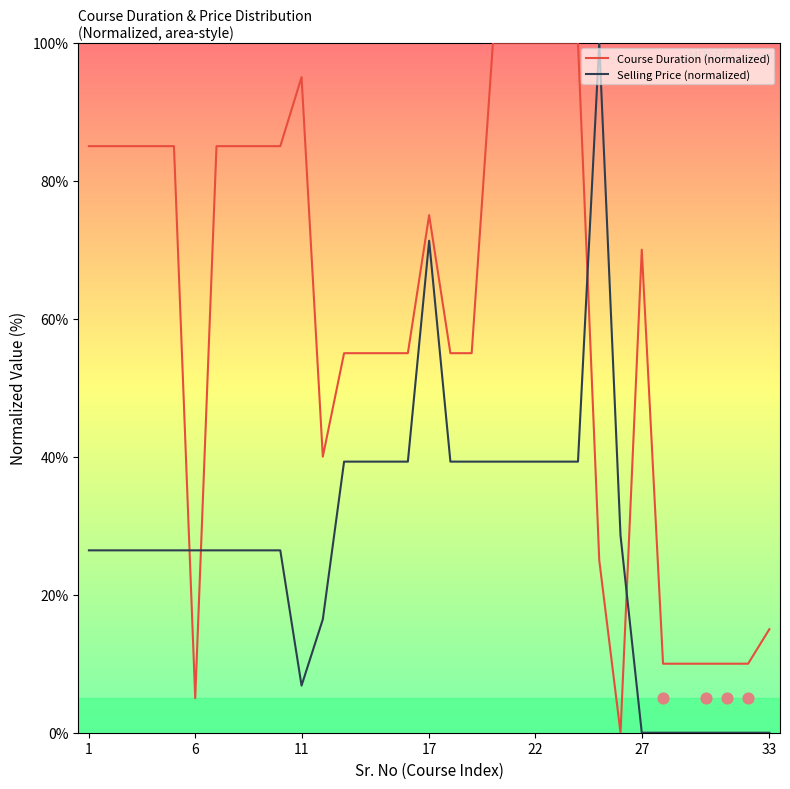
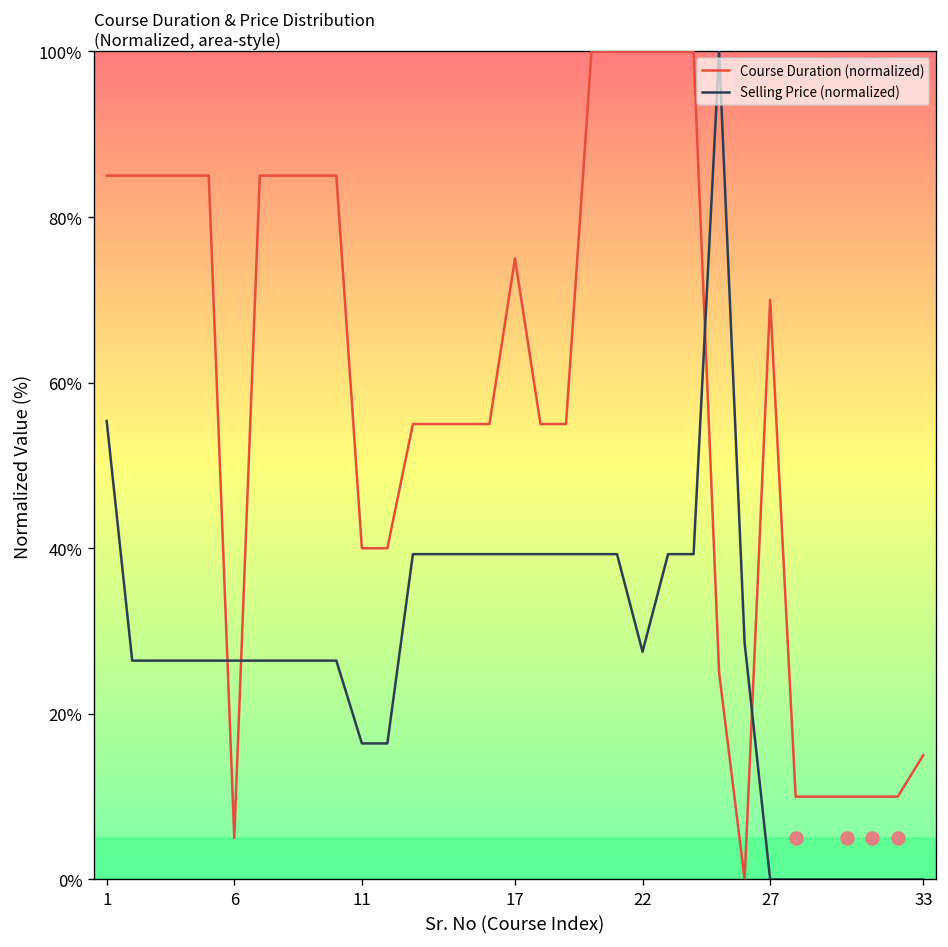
  {
    "Course Duration (normalized)": {
      "1": "85%",
-     "11": "95%",
+     "11": "40%",
      "17": "75%",
      "22": "100%",
      "27": "70%",
      "33": "15%"
    },
    "Selling Price (normalized)": {
-     "1": "26%",
+     "1": "55%",
      "6": "26%",
-     "11": "7%",
-     "17": "71%",
-     "22": "39%"
+     "11": "16%",
+     "17": "39%",
+     "22": "27%"
    }
  }
